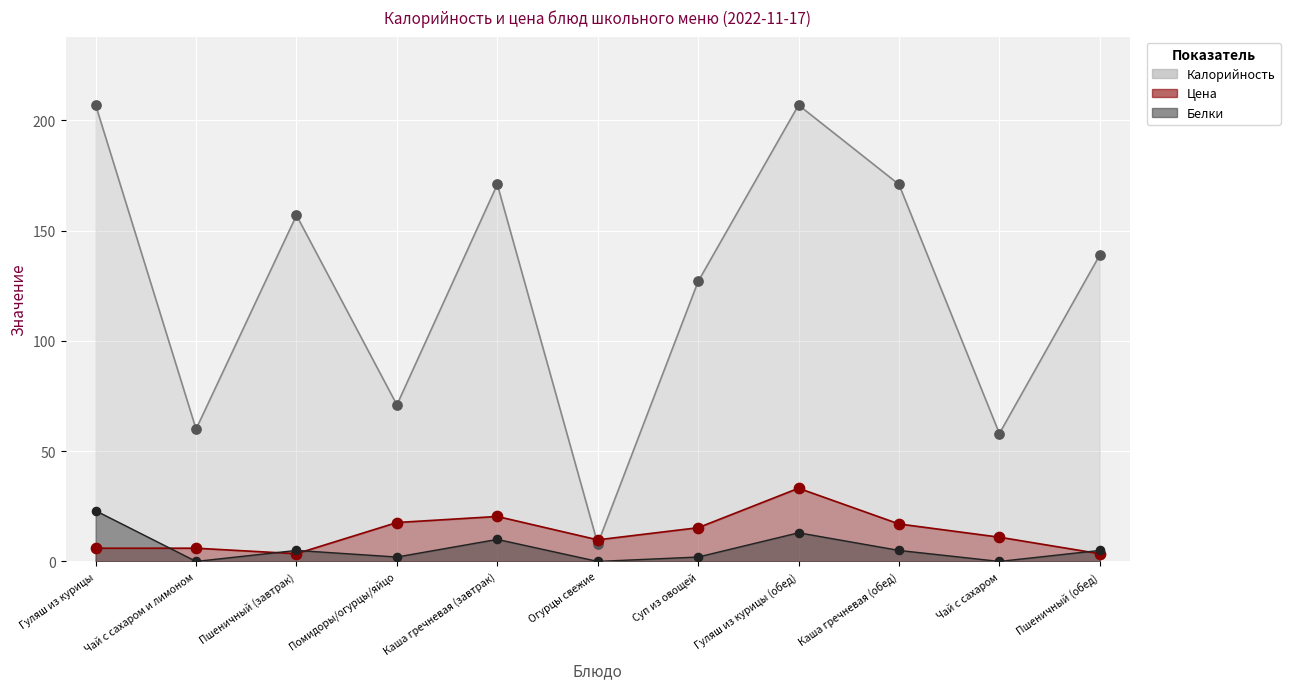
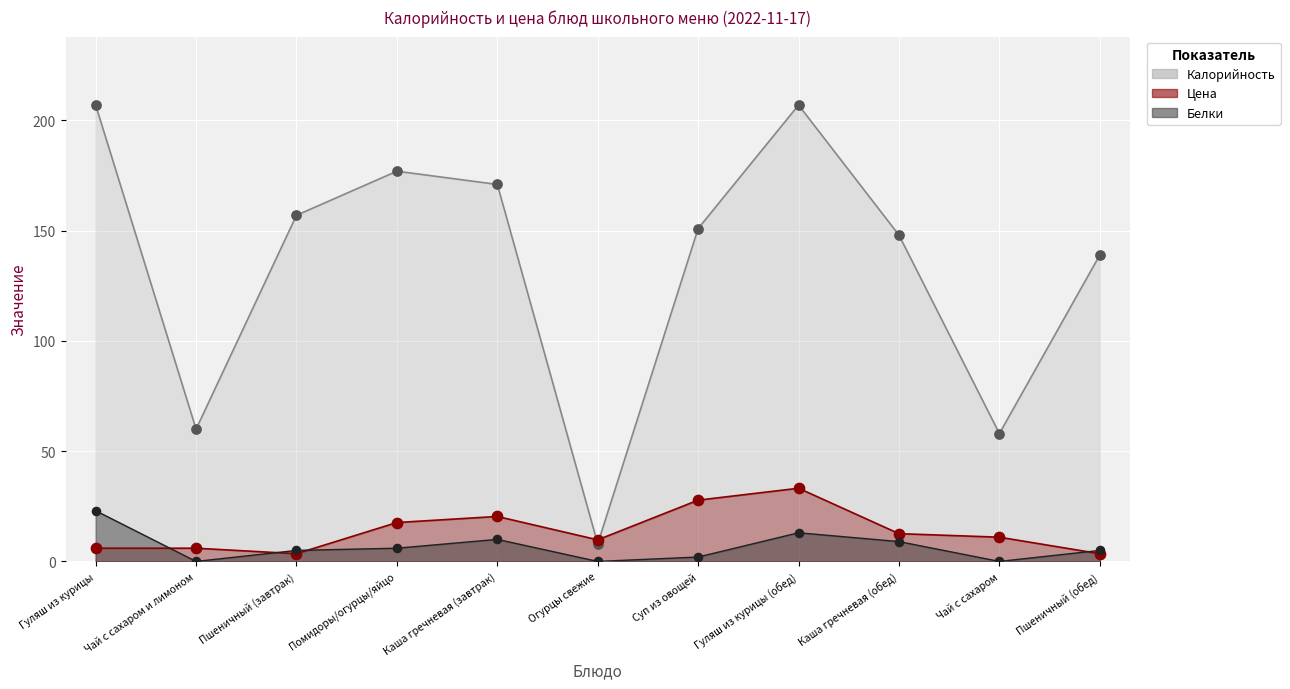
  {
    "Калорийность": {
      "Гуляш из курицы": 207,
      "Чай с сахаром и лимоном": 60,
      "Пшеничный (завтрак)": 157,
-     "Помидоры/огурцы/яйцо": 71,
+     "Помидоры/огурцы/яйцо": 177,
      "Каша гречневая (завтрак)": 171,
      "Огурцы свежие": 8,
-     "Суп из овощей": 127,
+     "Суп из овощей": 151,
      "Гуляш из курицы (обед)": 207,
-     "Каша гречневая (обед)": 171,
+     "Каша гречневая (обед)": 148,
      "Чай с сахаром": 58,
      "Пшеничный (обед)": 139
    },
    "Цена": {
      "Гуляш из курицы": 6,
      "Чай с сахаром и лимоном": 6,
      "Пшеничный (завтрак)": 4,
      "Помидоры/огурцы/яйцо": 18,
      "Каша гречневая (завтрак)": 20,
      "Огурцы свежие": 10,
-     "Суп из овощей": 15,
+     "Суп из овощей": 28,
      "Гуляш из курицы (обед)": 33,
-     "Каша гречневая (обед)": 17,
+     "Каша гречневая (обед)": 13,
      "Чай с сахаром": 11,
      "Пшеничный (обед)": 4
    },
    "Белки": {
      "Гуляш из курицы": 23,
      "Чай с сахаром и лимоном": 0,
      "Пшеничный (завтрак)": 5,
-     "Помидоры/огурцы/яйцо": 2,
+     "Помидоры/огурцы/яйцо": 6,
      "Каша гречневая (завтрак)": 10,
      "Огурцы свежие": 0,
      "Суп из овощей": 2,
      "Гуляш из курицы (обед)": 13,
-     "Каша гречневая (обед)": 5,
+     "Каша гречневая (обед)": 9,
      "Чай с сахаром": 0,
      "Пшеничный (обед)": 5
    }
  }
